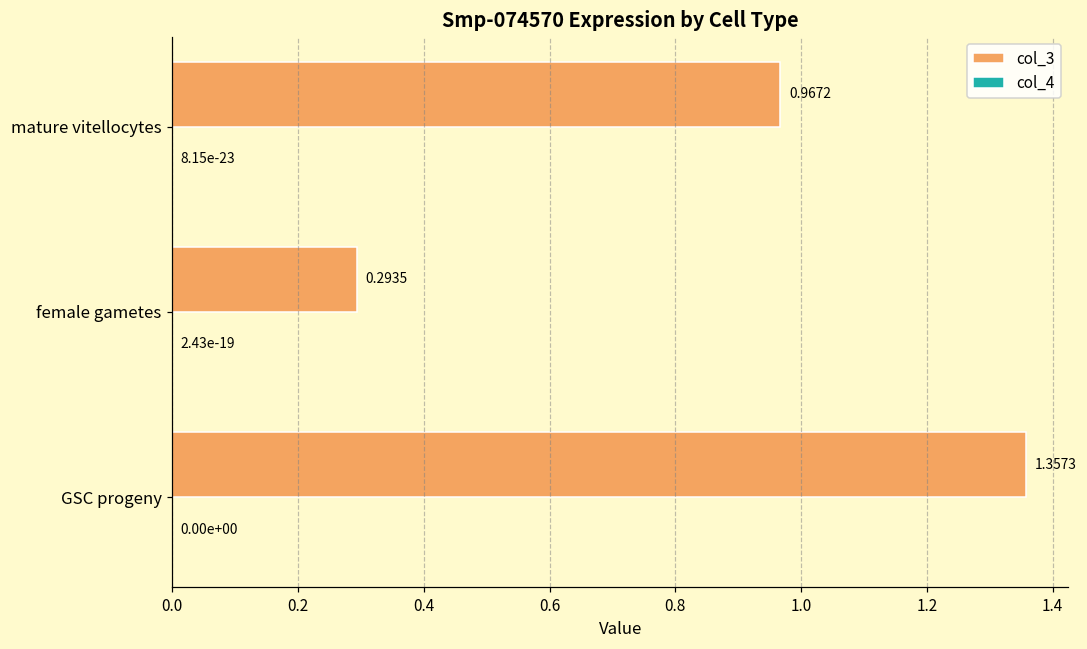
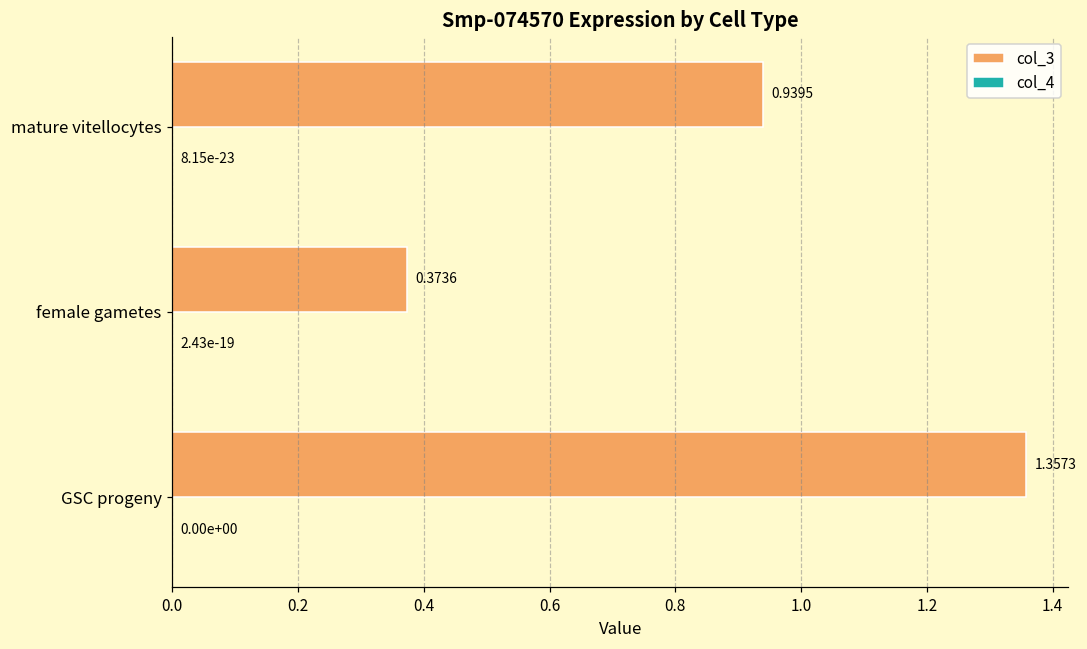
  {
    "col_3": {
-     "mature vitellocytes": "0.9672",
-     "female gametes": "0.2935",
+     "mature vitellocytes": "0.9395",
+     "female gametes": "0.3736",
      "GSC progeny": "1.3573"
    },
    "col_4": {
      "mature vitellocytes": "8.15e-23",
      "female gametes": "2.43e-19",
      "GSC progeny": "0.00e+00"
    }
  }
